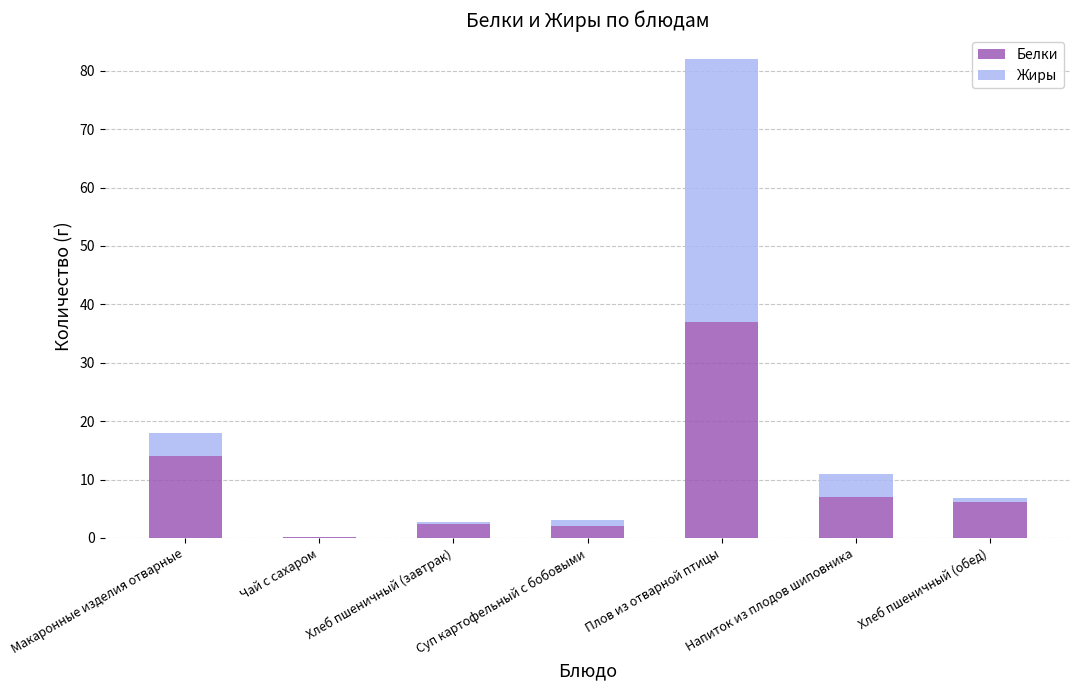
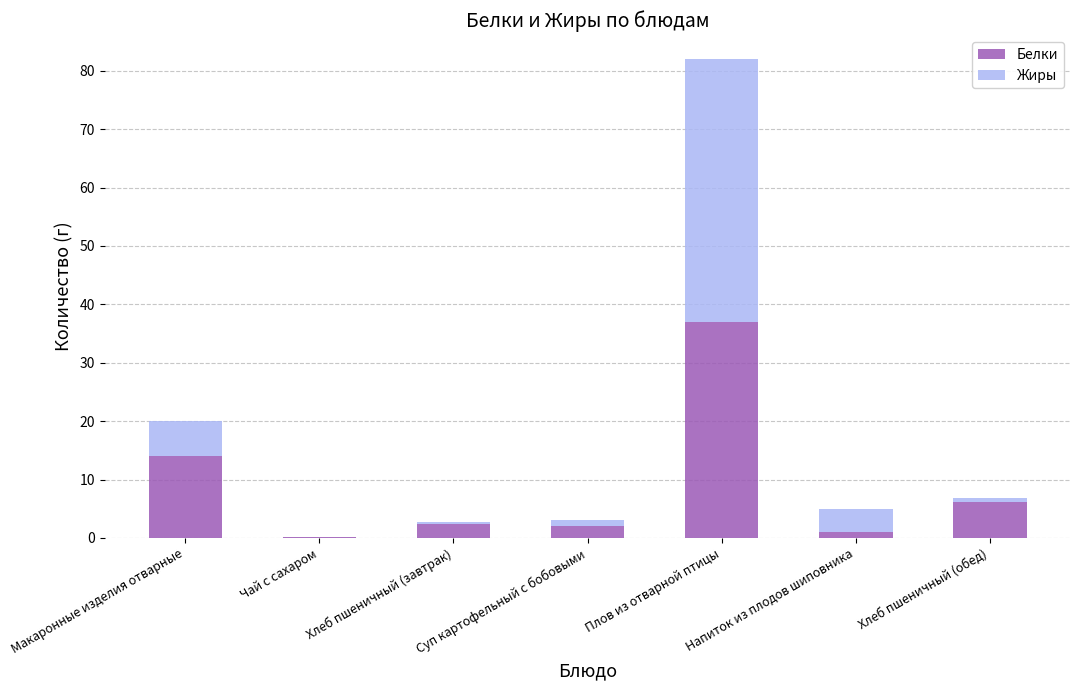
  {
    "Белки": {
      "Макаронные изделия отварные": 14,
      "Хлеб пшеничный (завтрак)": 2,
      "Суп картофельный с бобовыми": 2,
      "Плов из отварной птицы": 37,
-     "Напиток из плодов шиповника": 7,
+     "Напиток из плодов шиповника": 1,
      "Хлеб пшеничный (обед)": 6
    },
    "Жиры": {
-     "Макаронные изделия отварные": 4,
+     "Макаронные изделия отварные": 6,
      "Чай с сахаром": 0,
      "Суп картофельный с бобовыми": 1,
      "Плов из отварной птицы": 45,
      "Напиток из плодов шиповника": 4,
      "Хлеб пшеничный (обед)": 1
    }
  }
